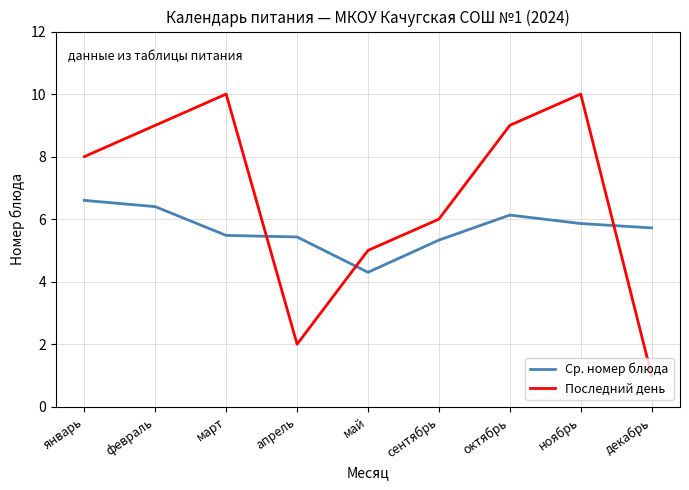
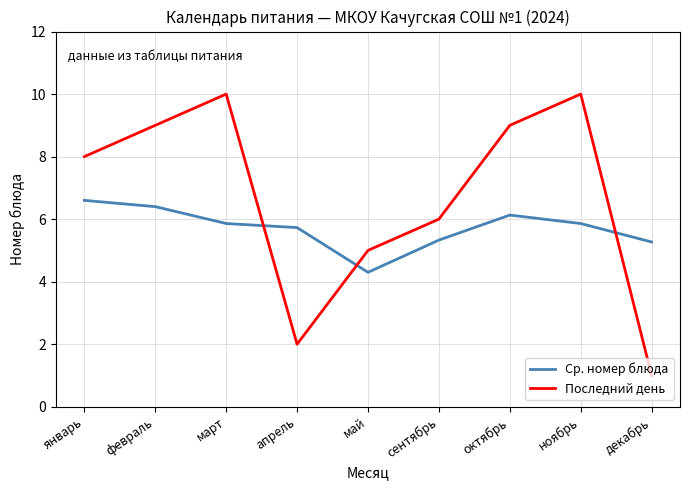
  {
    "Ср. номер блюда": {
      "январь": 6.6,
      "февраль": 6.4,
-     "март": 5.5,
-     "апрель": 5.4,
+     "март": 5.9,
+     "апрель": 5.7,
      "май": 4.3,
      "сентябрь": 5.3,
      "октябрь": 6.1,
      "ноябрь": 5.9,
-     "декабрь": 5.7
+     "декабрь": 5.3
    },
    "Последний день": {
      "январь": 8.0,
      "февраль": 9.0,
      "март": 10.0,
      "апрель": 2.0,
      "май": 5.0,
      "сентябрь": 6.0,
      "октябрь": 9.0,
      "ноябрь": 10.0
    }
  }
